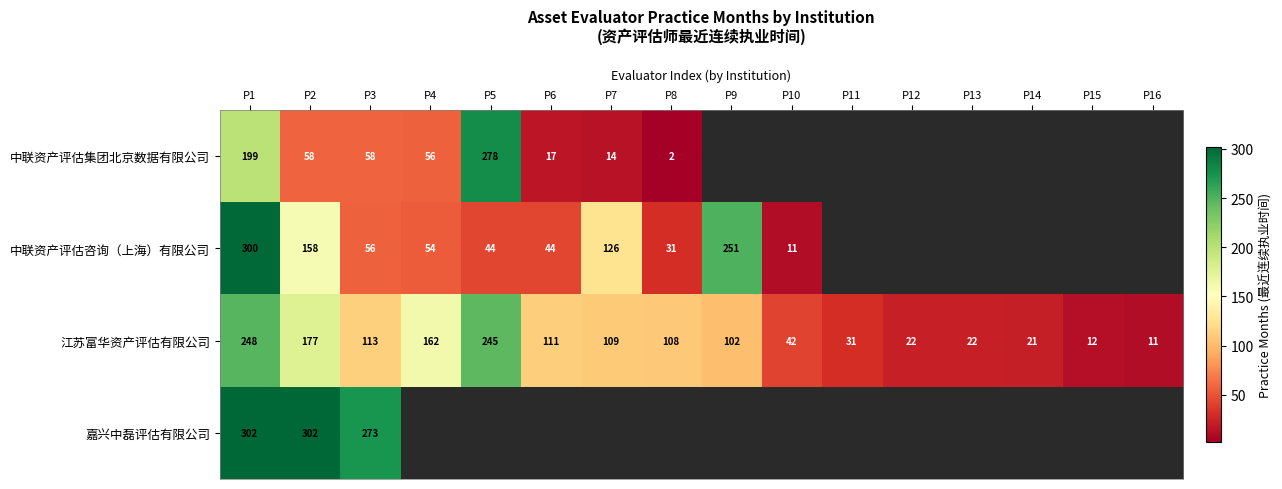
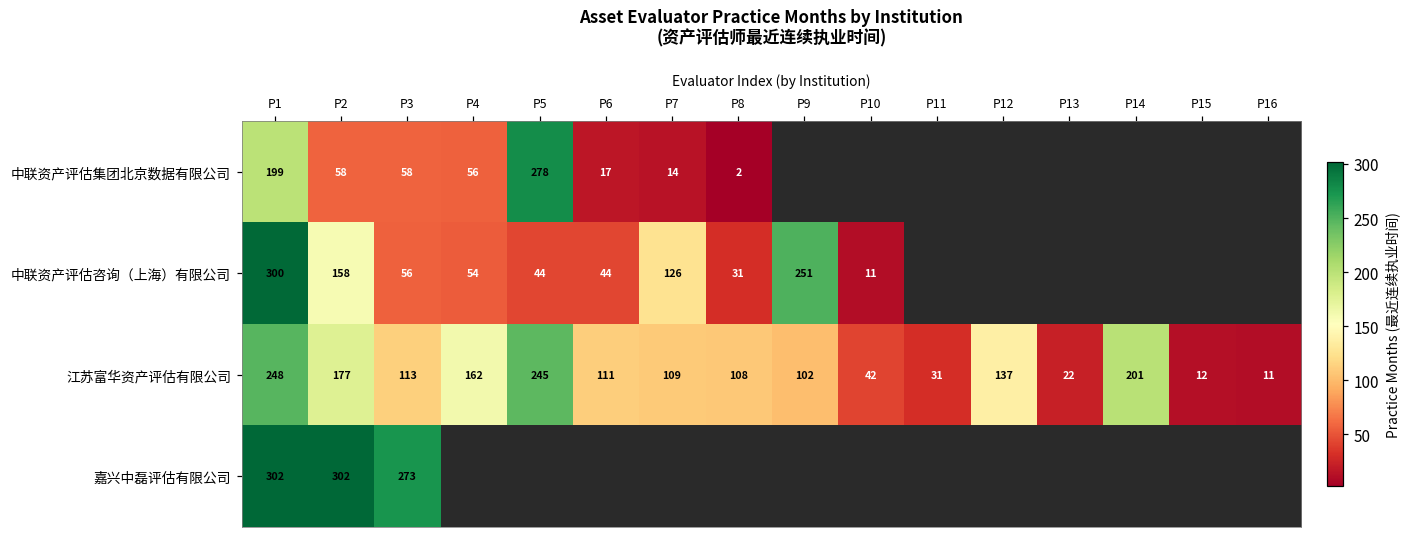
  {
    "中联资产评估集团北京数据有限公司": {
      "P1": 199,
      "P2": 58,
      "P3": 58,
      "P4": 56,
      "P5": 278,
      "P6": 17,
      "P7": 14,
      "P8": 2
    },
    "中联资产评估咨询（上海）有限公司": {
      "P1": 300,
      "P2": 158,
      "P3": 56,
      "P4": 54,
      "P5": 44,
      "P6": 44,
      "P7": 126,
      "P8": 31,
      "P9": 251,
      "P10": 11
    },
    "江苏富华资产评估有限公司": {
      "P1": 248,
      "P2": 177,
      "P3": 113,
      "P4": 162,
      "P5": 245,
      "P6": 111,
      "P7": 109,
      "P8": 108,
      "P9": 102,
      "P10": 42,
      "P11": 31,
-     "P12": 22,
+     "P12": 137,
      "P13": 22,
-     "P14": 21,
+     "P14": 201,
      "P15": 12,
      "P16": 11
    },
    "嘉兴中磊评估有限公司": {
      "P1": 302,
      "P2": 302,
      "P3": 273
    }
  }
